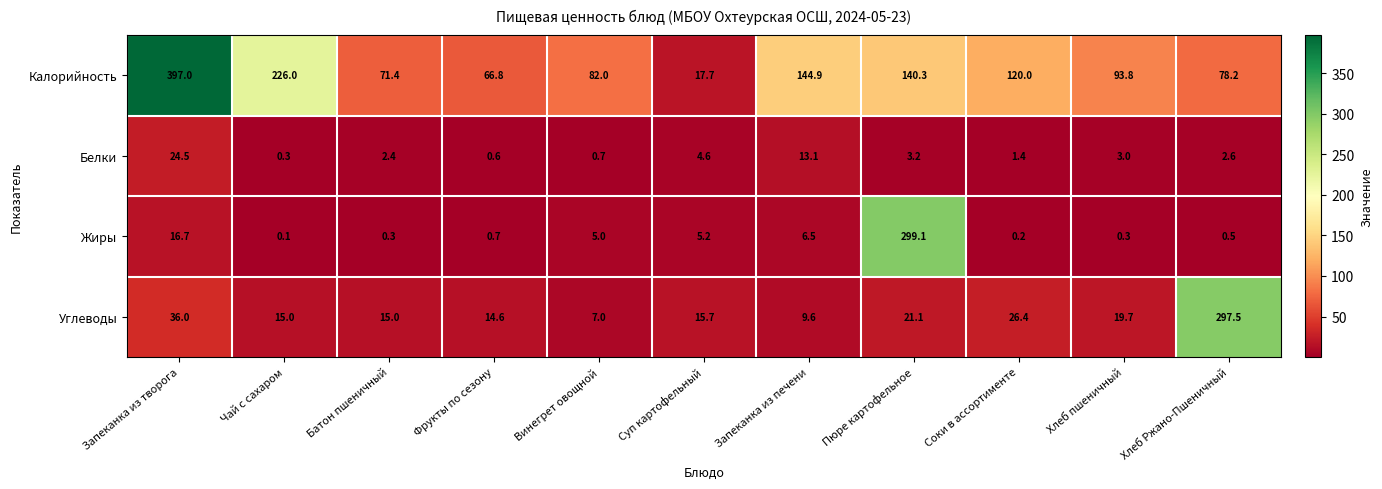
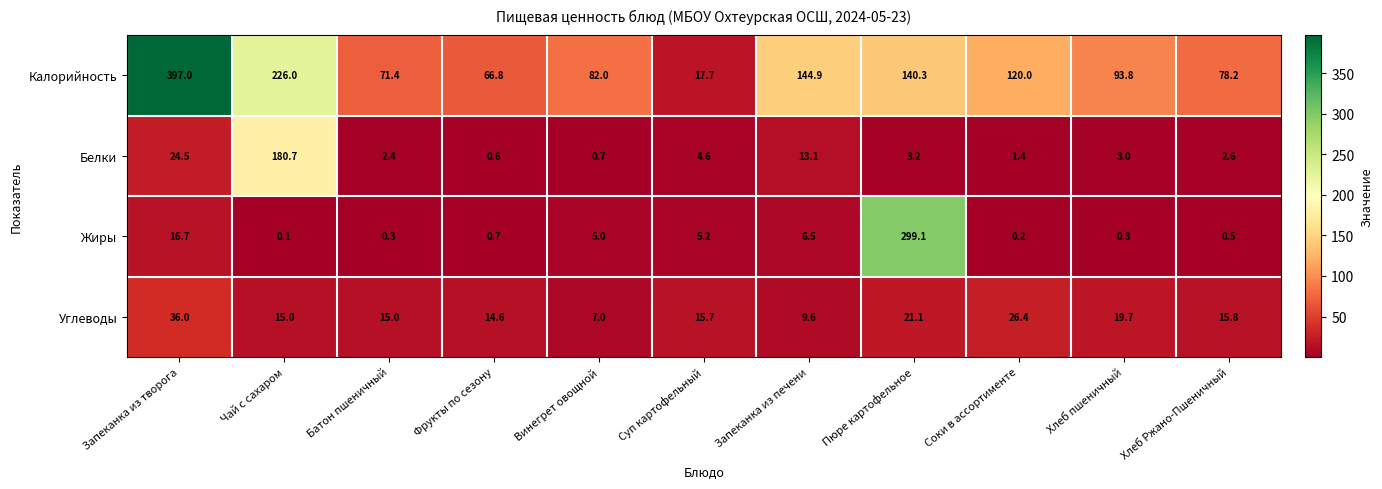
  {
    "Калорийность": {
      "Запеканка из творога": 397.0,
      "Чай с сахаром": 226.0,
      "Батон пшеничный": 71.4,
      "Фрукты по сезону": 66.8,
      "Винегрет овощной": 82.0,
      "Суп картофельный": 17.7,
      "Запеканка из печени": 144.9,
      "Пюре картофельное": 140.3,
      "Соки в ассортименте": 120.0,
      "Хлеб пшеничный": 93.8,
      "Хлеб Ржано-Пшеничный": 78.2
    },
    "Белки": {
      "Запеканка из творога": 24.5,
-     "Чай с сахаром": 0.3,
+     "Чай с сахаром": 180.7,
      "Батон пшеничный": 2.4,
      "Фрукты по сезону": 0.6,
      "Винегрет овощной": 0.7,
      "Суп картофельный": 4.6,
      "Запеканка из печени": 13.1,
      "Пюре картофельное": 3.2,
      "Соки в ассортименте": 1.4,
      "Хлеб пшеничный": 3.0,
      "Хлеб Ржано-Пшеничный": 2.6
    },
    "Жиры": {
      "Запеканка из творога": 16.7,
      "Чай с сахаром": 0.1,
      "Батон пшеничный": 0.3,
      "Фрукты по сезону": 0.7,
      "Винегрет овощной": 5.0,
      "Суп картофельный": 5.2,
      "Запеканка из печени": 6.5,
      "Пюре картофельное": 299.1,
      "Соки в ассортименте": 0.2,
      "Хлеб пшеничный": 0.3,
      "Хлеб Ржано-Пшеничный": 0.5
    },
    "Углеводы": {
      "Запеканка из творога": 36.0,
      "Чай с сахаром": 15.0,
      "Батон пшеничный": 15.0,
      "Фрукты по сезону": 14.6,
      "Винегрет овощной": 7.0,
      "Суп картофельный": 15.7,
      "Запеканка из печени": 9.6,
      "Пюре картофельное": 21.1,
      "Соки в ассортименте": 26.4,
      "Хлеб пшеничный": 19.7,
-     "Хлеб Ржано-Пшеничный": 297.5
+     "Хлеб Ржано-Пшеничный": 15.8
    }
  }
